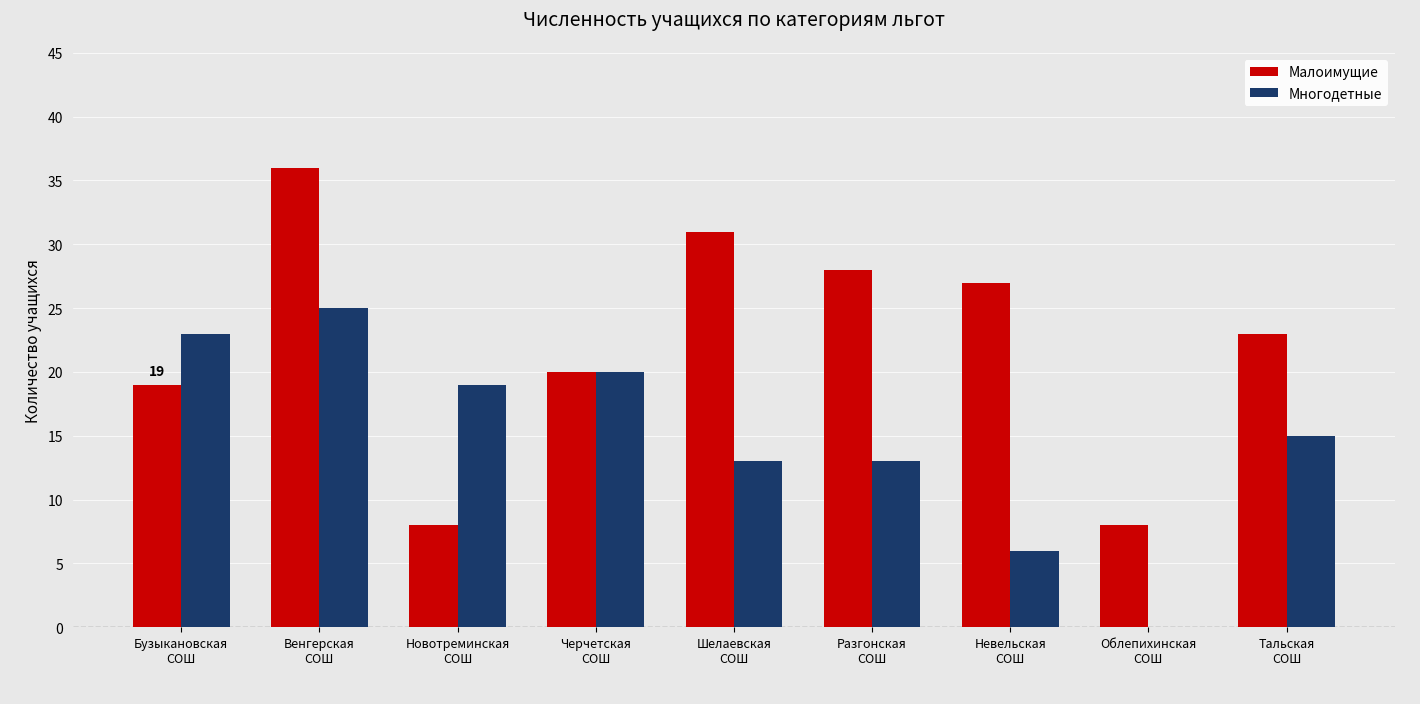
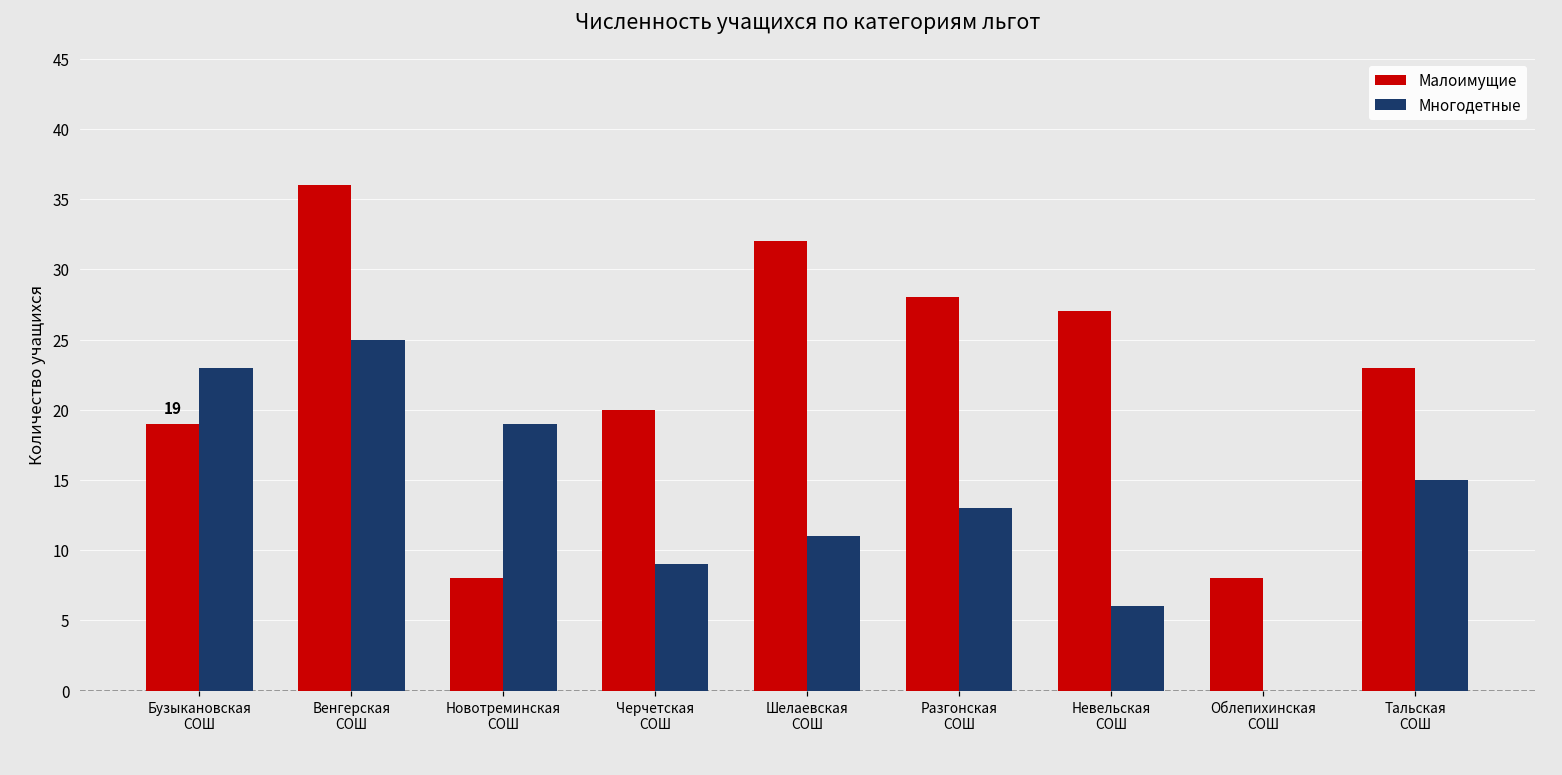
  {
    "Малоимущие": {
      "Венгерская СОШ": 36,
      "Новотреминская СОШ": 8,
      "Черчетская СОШ": 20,
-     "Шелаевская СОШ": 31,
+     "Шелаевская СОШ": 32,
      "Разгонская СОШ": 28,
      "Невельская СОШ": 27,
      "Облепихинская СОШ": 8,
      "Тальская СОШ": 23
    },
    "Многодетные": {
      "Бузыкановская СОШ": 23,
      "Венгерская СОШ": 25,
      "Новотреминская СОШ": 19,
-     "Черчетская СОШ": 20,
-     "Шелаевская СОШ": 13,
+     "Черчетская СОШ": 9,
+     "Шелаевская СОШ": 11,
      "Разгонская СОШ": 13,
      "Невельская СОШ": 6,
      "Облепихинская СОШ": 0,
      "Тальская СОШ": 15
    }
  }
